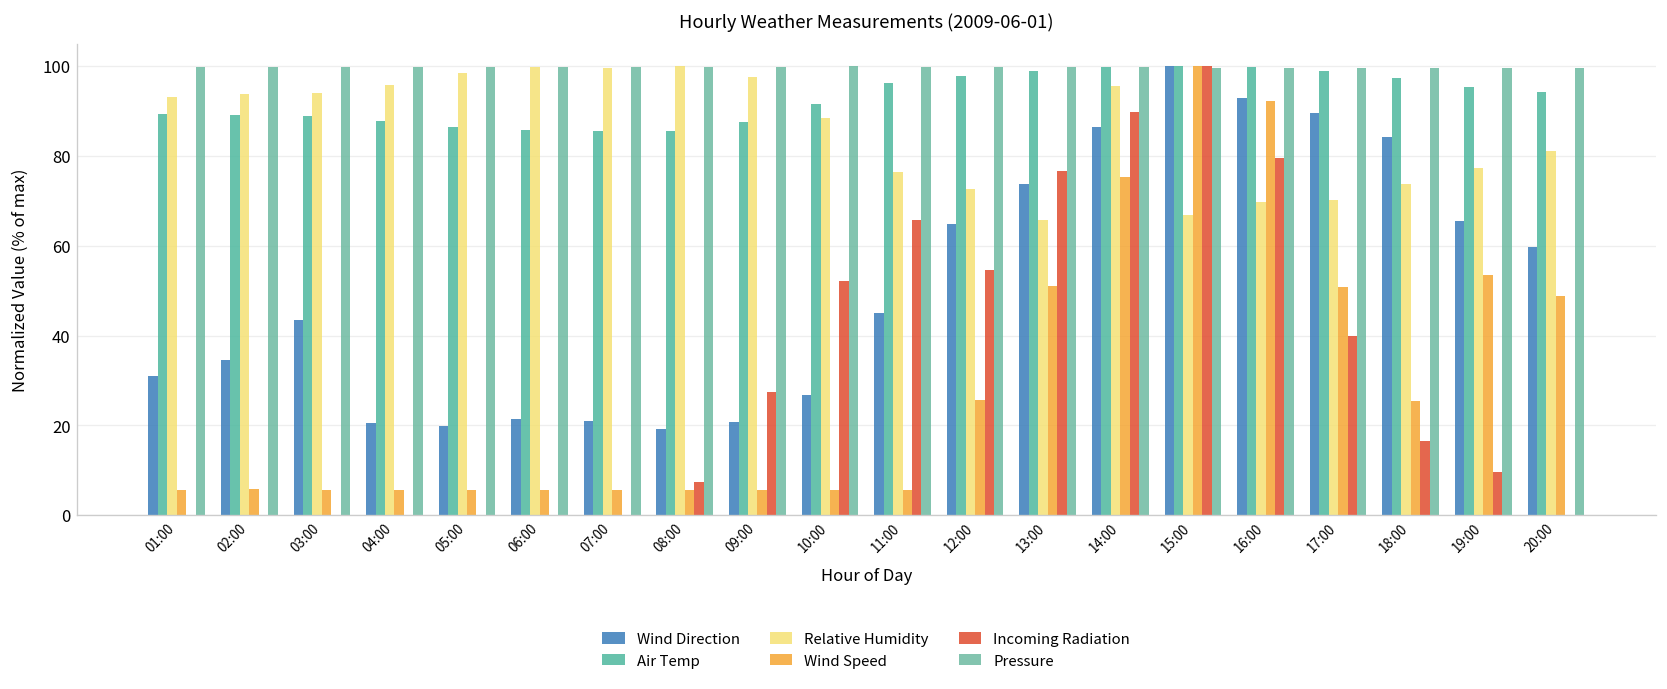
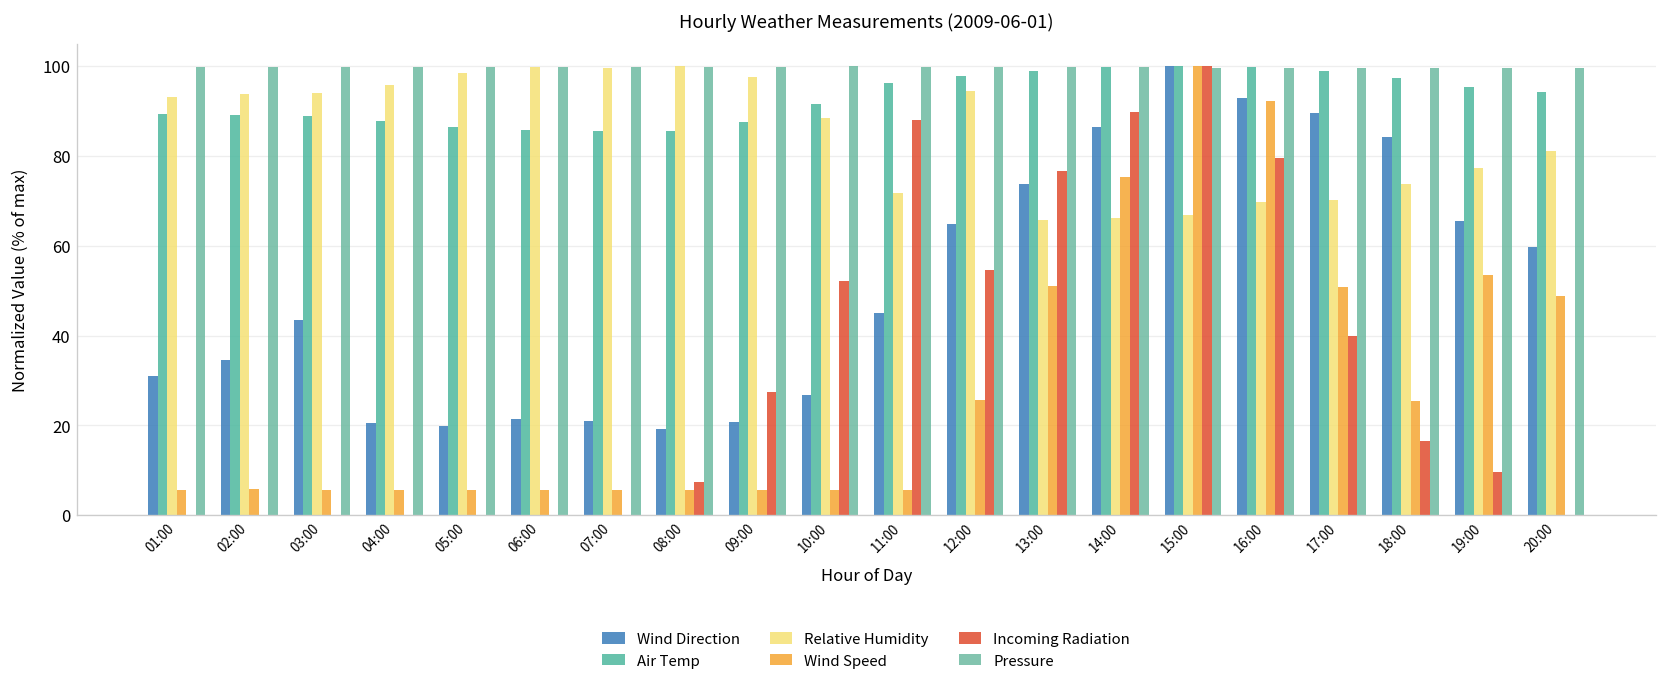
  {
    "Wind Direction": {
      "01:00": 31,
      "02:00": 35,
      "03:00": 43,
      "04:00": 20,
      "05:00": 20,
      "06:00": 21,
      "07:00": 21,
      "08:00": 19,
      "09:00": 21,
      "10:00": 27,
      "11:00": 45,
      "12:00": 65,
      "13:00": 74,
      "14:00": 87,
      "15:00": 100,
      "16:00": 93,
      "17:00": 90,
      "18:00": 84,
      "19:00": 65,
      "20:00": 60
    },
    "Relative Humidity": {
      "01:00": 93,
      "02:00": 94,
      "03:00": 94,
      "04:00": 96,
      "05:00": 99,
      "06:00": 100,
      "07:00": 100,
      "08:00": 100,
      "09:00": 98,
      "10:00": 88,
-     "11:00": 77,
-     "12:00": 73,
+     "11:00": 72,
+     "12:00": 94,
      "13:00": 66,
-     "14:00": 96,
+     "14:00": 66,
      "15:00": 67,
      "16:00": 70,
      "17:00": 70,
      "18:00": 74,
      "19:00": 77,
      "20:00": 81
    },
    "Wind Speed": {
      "01:00": 5,
      "02:00": 6,
      "03:00": 5,
      "04:00": 5,
      "05:00": 5,
      "06:00": 5,
      "07:00": 5,
      "08:00": 5,
      "09:00": 5,
      "10:00": 5,
      "11:00": 5,
      "12:00": 26,
      "13:00": 51,
      "14:00": 75,
      "15:00": 100,
      "16:00": 92,
      "17:00": 51,
      "18:00": 25,
      "19:00": 53,
      "20:00": 49
    },
    "Incoming Radiation": {
      "08:00": 7,
      "09:00": 27,
      "10:00": 52,
-     "11:00": 66,
+     "11:00": 88,
      "12:00": 55,
      "13:00": 77,
      "14:00": 90,
      "15:00": 100,
      "16:00": 79,
      "17:00": 40,
      "18:00": 16,
      "19:00": 10
    }
  }
